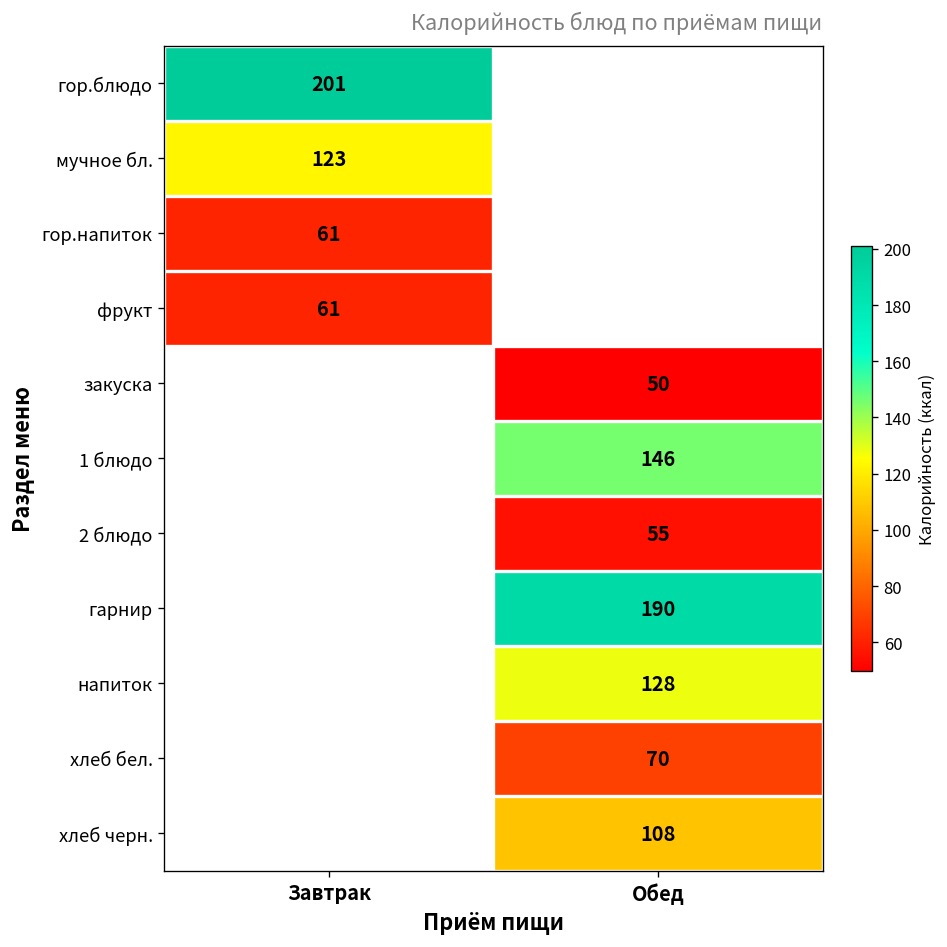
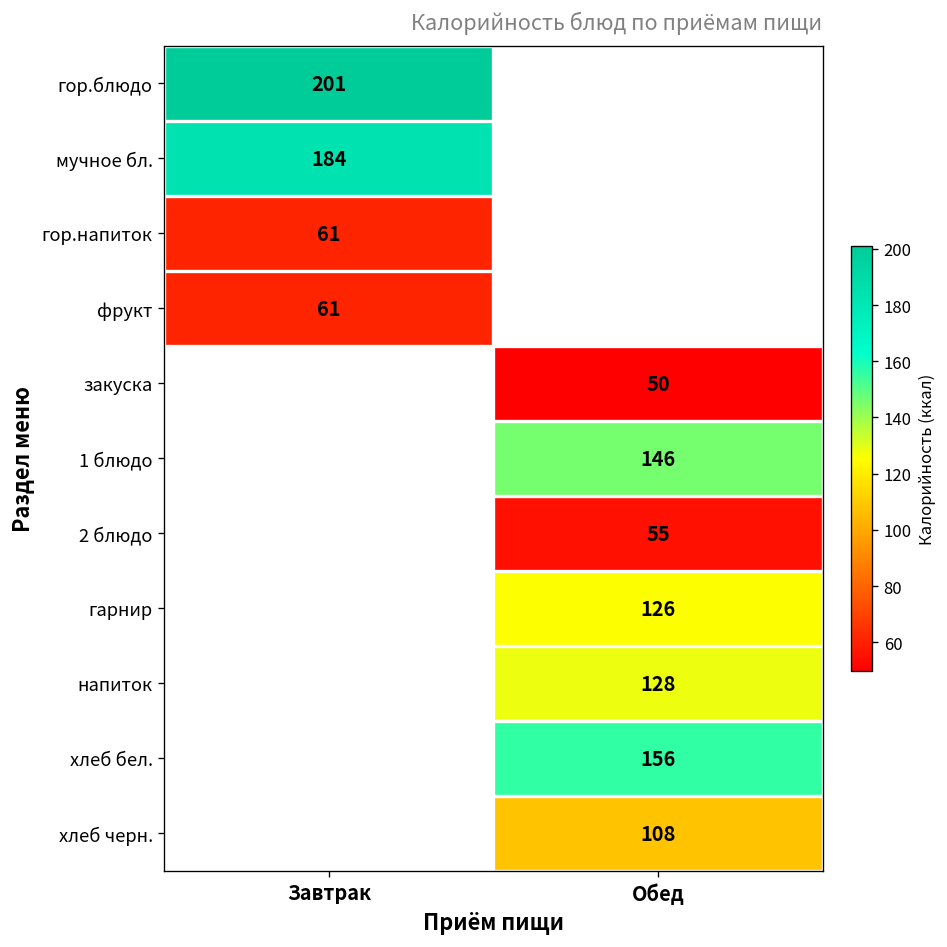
  {
    "гор.блюдо": {
      "Завтрак": 201
    },
    "мучное бл.": {
-     "Завтрак": 123
+     "Завтрак": 184
    },
    "гор.напиток": {
      "Завтрак": 61
    },
    "фрукт": {
      "Завтрак": 61
    },
    "закуска": {
      "Обед": 50
    },
    "1 блюдо": {
      "Обед": 146
    },
    "2 блюдо": {
      "Обед": 55
    },
    "гарнир": {
-     "Обед": 190
+     "Обед": 126
    },
    "напиток": {
      "Обед": 128
    },
    "хлеб бел.": {
-     "Обед": 70
+     "Обед": 156
    },
    "хлеб черн.": {
      "Обед": 108
    }
  }
